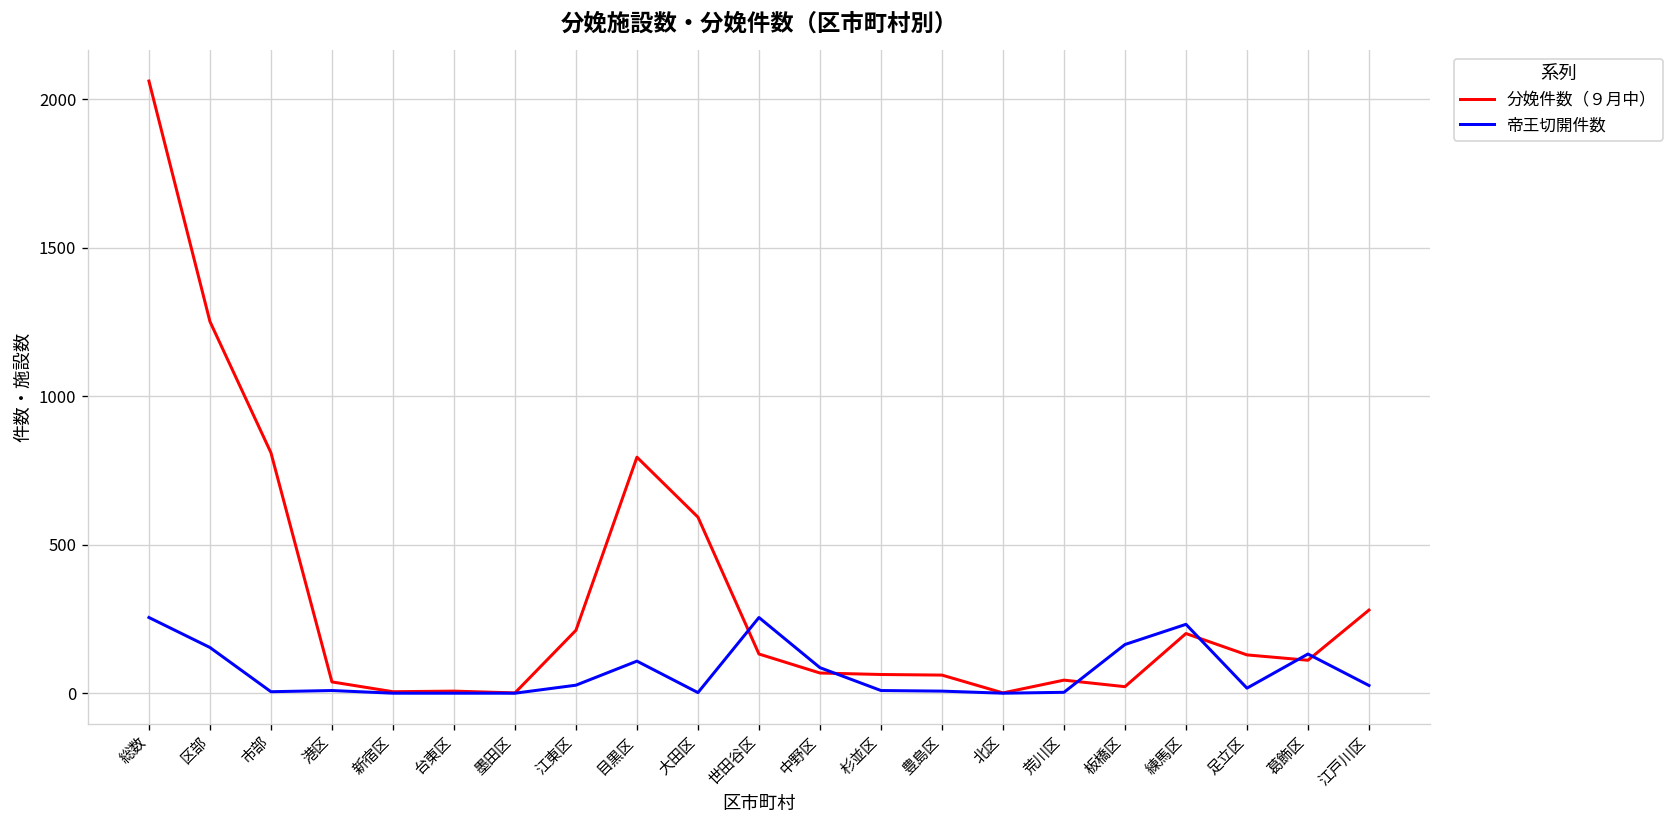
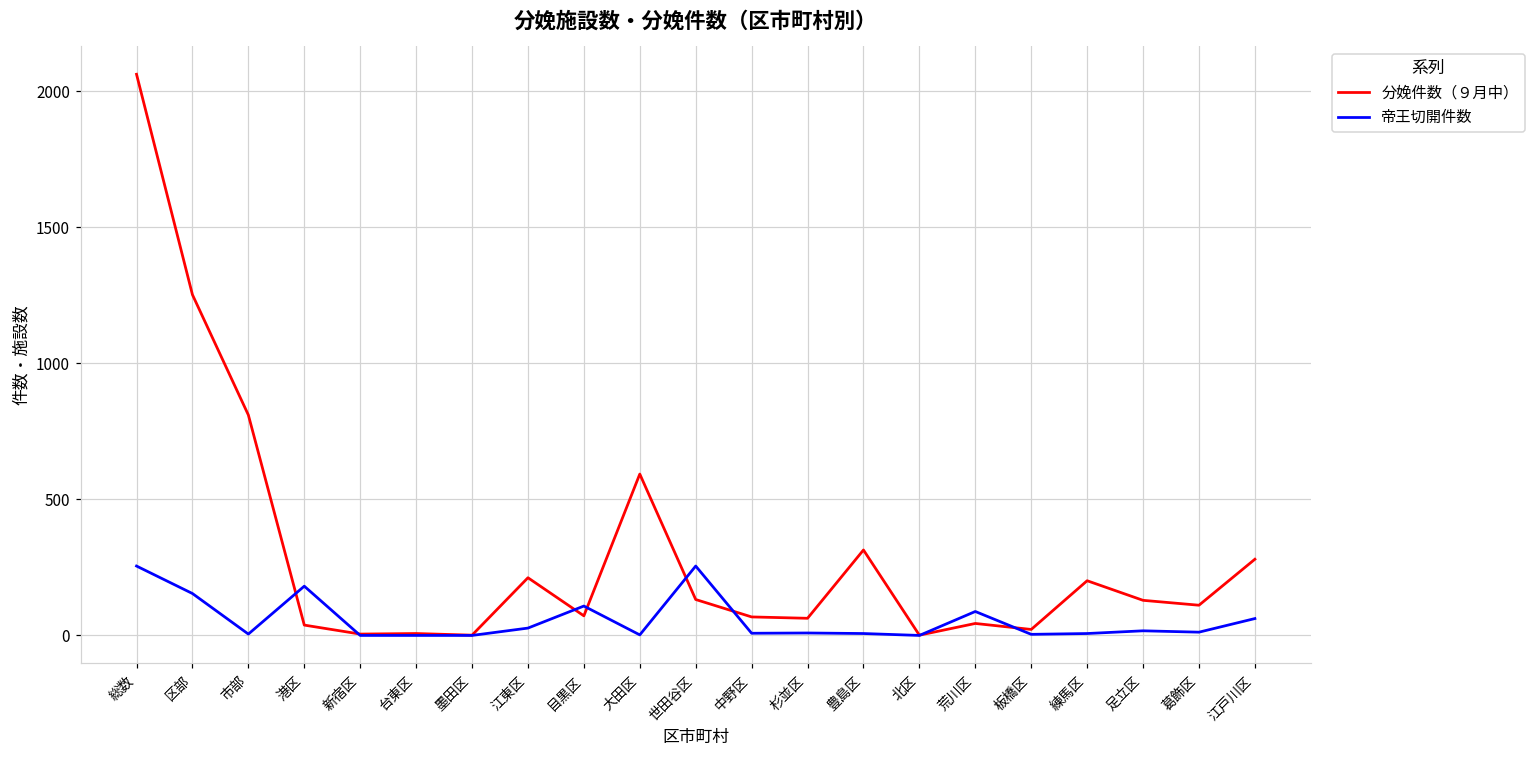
  {
    "分娩件数（９月中）": {
      "総数": 2060,
      "区部": 1250,
      "市部": 810,
      "港区": 40,
      "江東区": 210,
-     "目黒区": 800,
+     "目黒区": 70,
      "大田区": 590,
      "世田谷区": 130,
      "中野区": 70,
      "杉並区": 60,
-     "豊島区": 60,
+     "豊島区": 310,
      "荒川区": 40,
      "板橋区": 20,
      "練馬区": 200,
      "足立区": 130,
      "葛飾区": 110,
      "江戸川区": 280
    },
    "帝王切開件数": {
      "総数": 260,
      "区部": 150,
      "市部": 10,
-     "港区": 10,
+     "港区": 180,
      "江東区": 30,
      "目黒区": 110,
      "大田区": 0,
      "世田谷区": 260,
-     "中野区": 90,
+     "中野区": 10,
      "杉並区": 10,
      "豊島区": 10,
-     "荒川区": 0,
-     "板橋区": 160,
-     "練馬区": 230,
+     "荒川区": 90,
+     "板橋区": 0,
+     "練馬区": 10,
      "足立区": 20,
-     "葛飾区": 130,
-     "江戸川区": 30
+     "葛飾区": 10,
+     "江戸川区": 60
    }
  }
